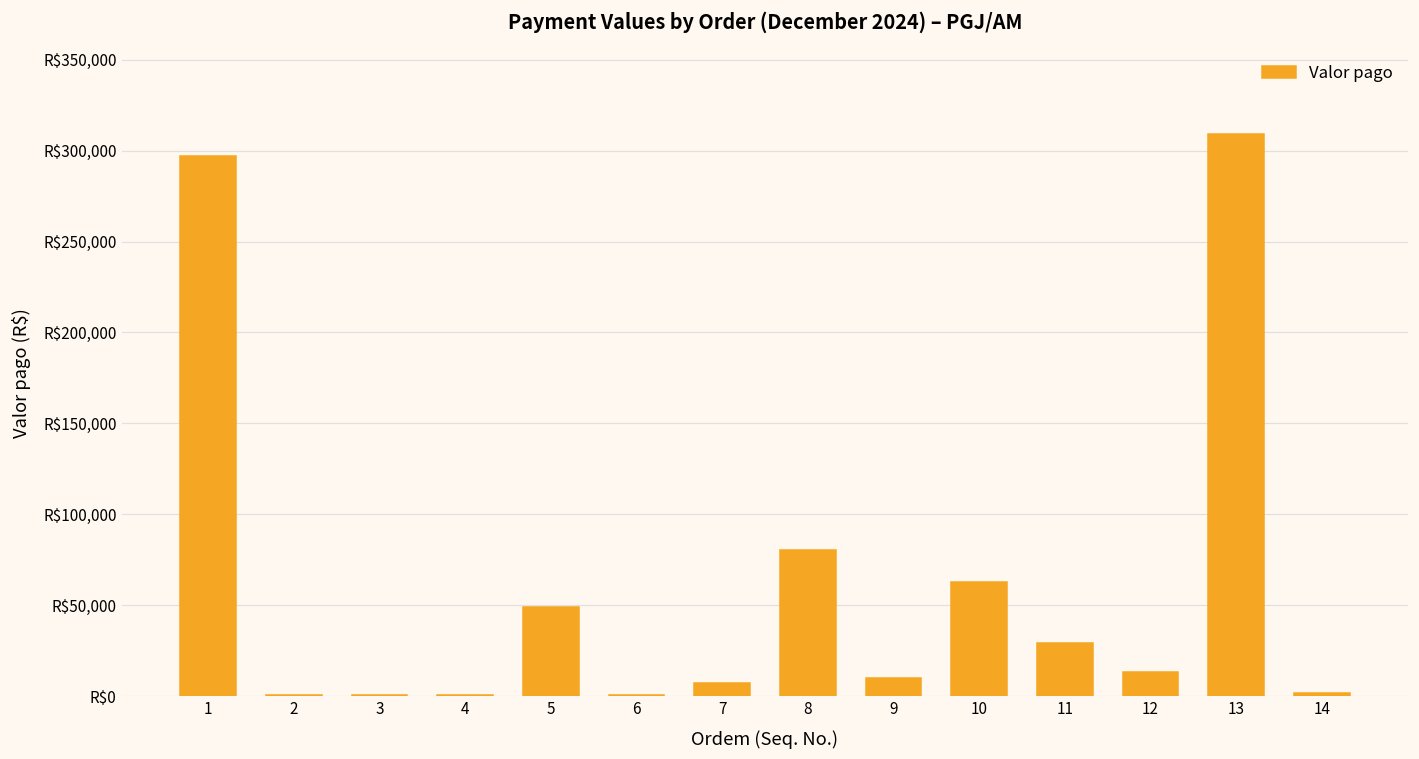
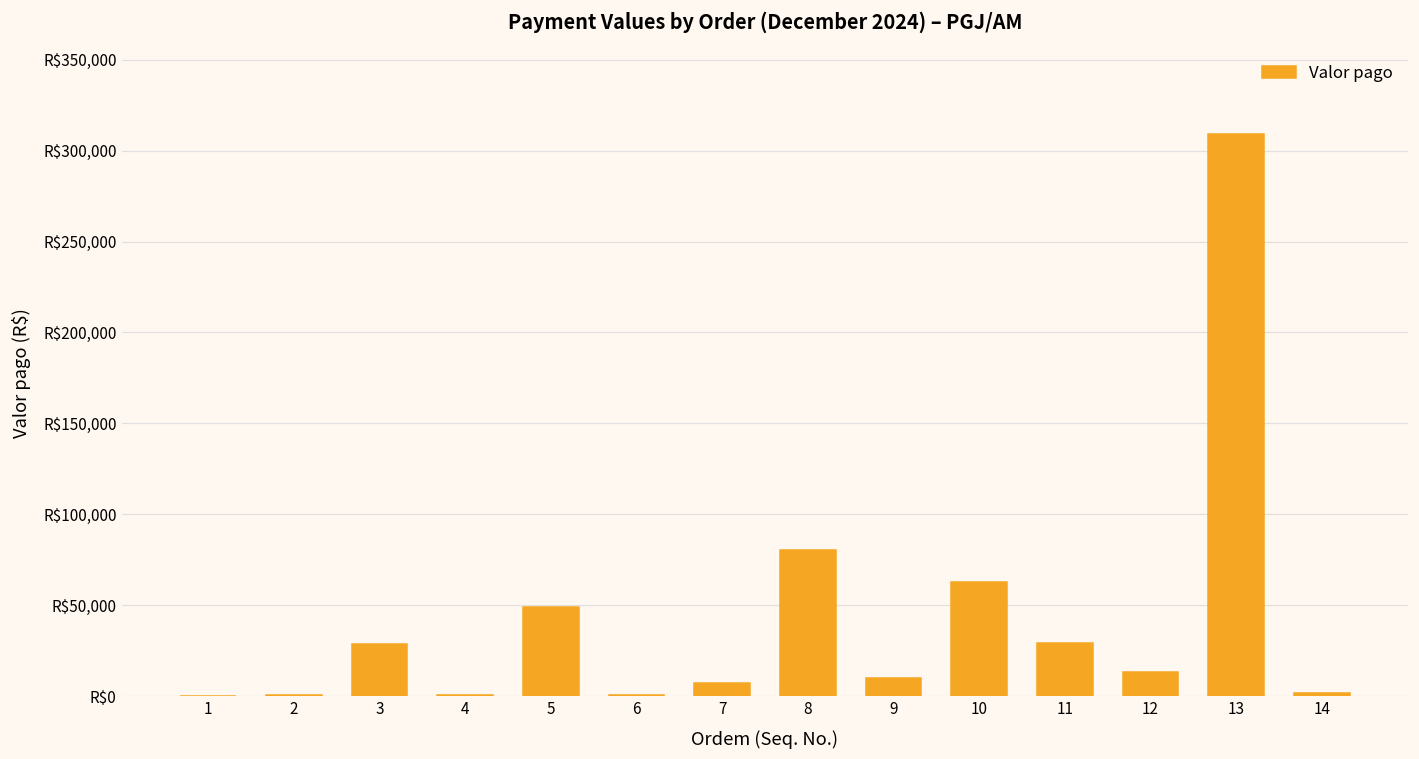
  {
-   "1": "R$297,000",
-   "3": "R$1,000",
+   "1": "R$0",
+   "3": "R$28,000",
    "5": "R$49,000",
    "7": "R$7,000",
    "8": "R$80,000",
    "9": "R$10,000",
    "10": "R$63,000",
    "11": "R$29,000",
    "12": "R$13,000",
    "13": "R$309,000"
  }
